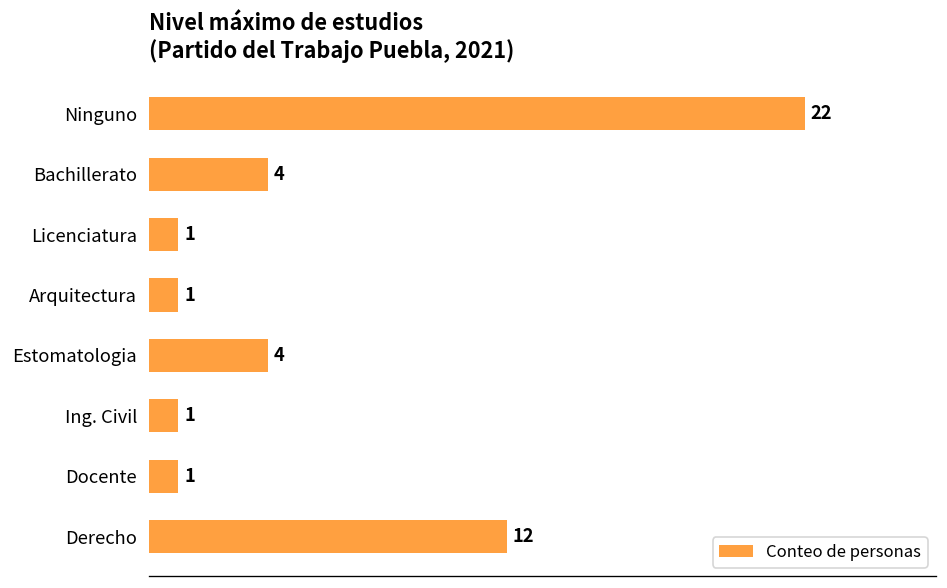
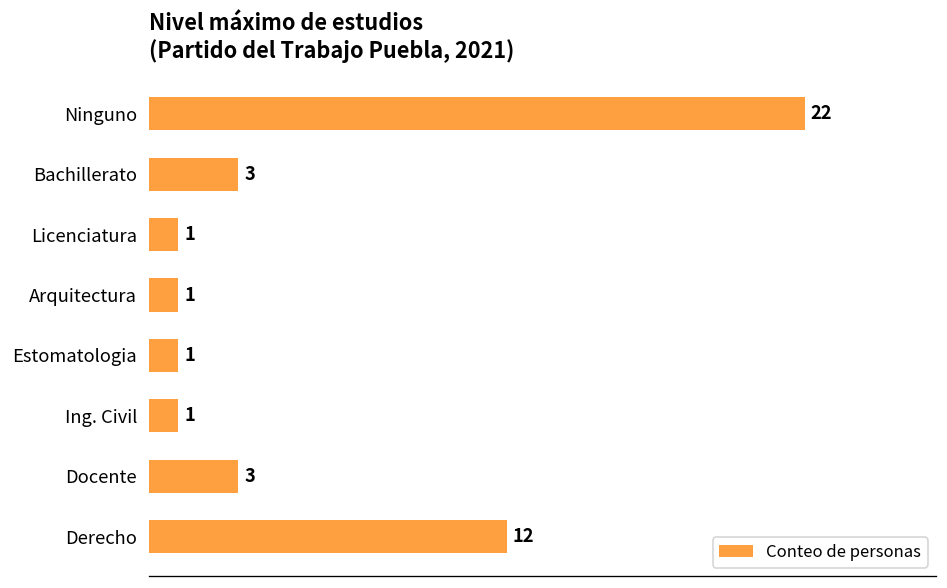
  {
    "Ninguno": 22,
-   "Bachillerato": 4,
+   "Bachillerato": 3,
    "Licenciatura": 1,
    "Arquitectura": 1,
-   "Estomatologia": 4,
+   "Estomatologia": 1,
    "Ing. Civil": 1,
-   "Docente": 1,
+   "Docente": 3,
    "Derecho": 12
  }
